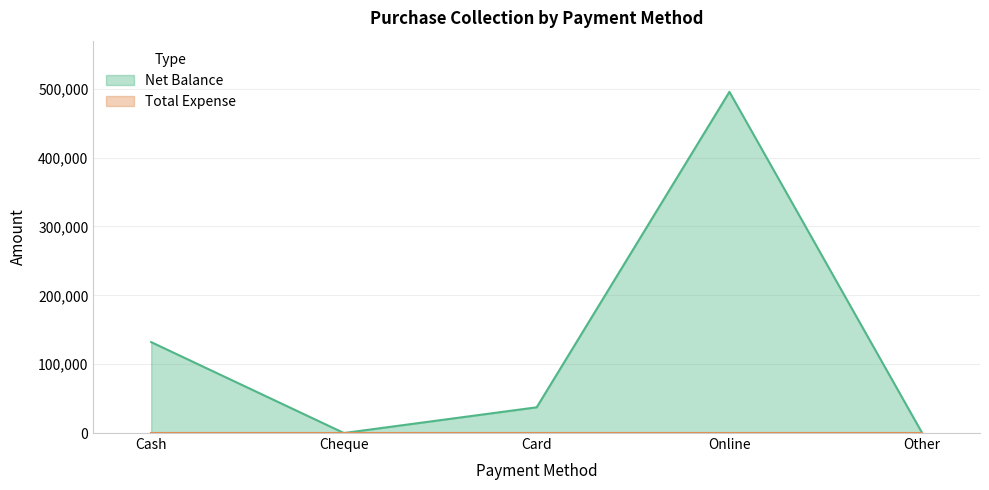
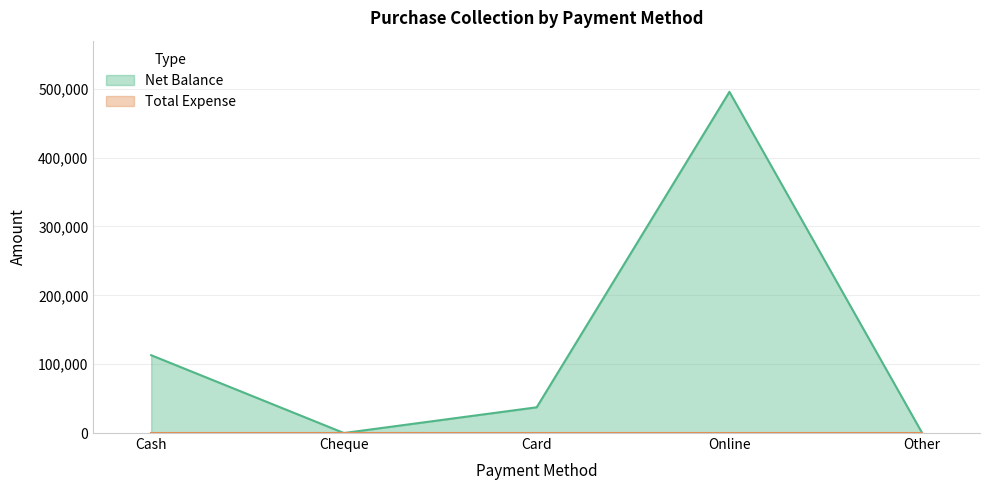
  {
    "Net Balance": {
-     "Cash": "130,000",
+     "Cash": "110,000",
      "Card": "40,000",
      "Online": "500,000"
    },
    "Total Expense": {
      "Cash": "0",
      "Card": "0",
      "Online": "0"
    }
  }
